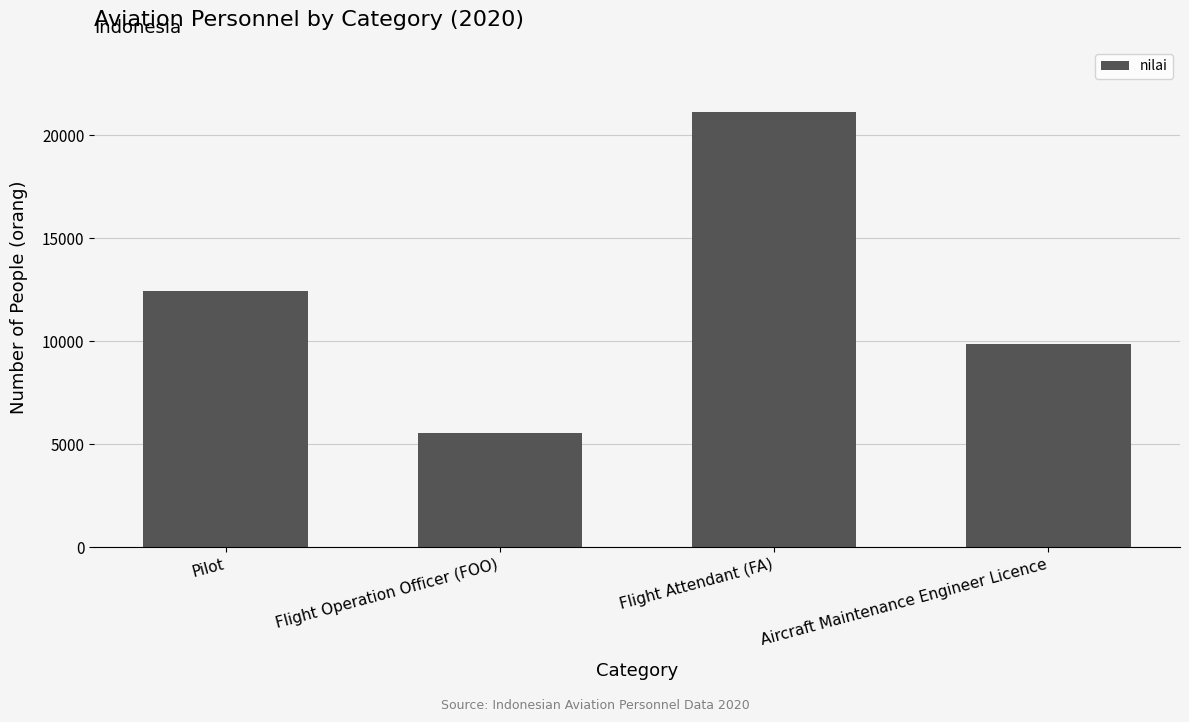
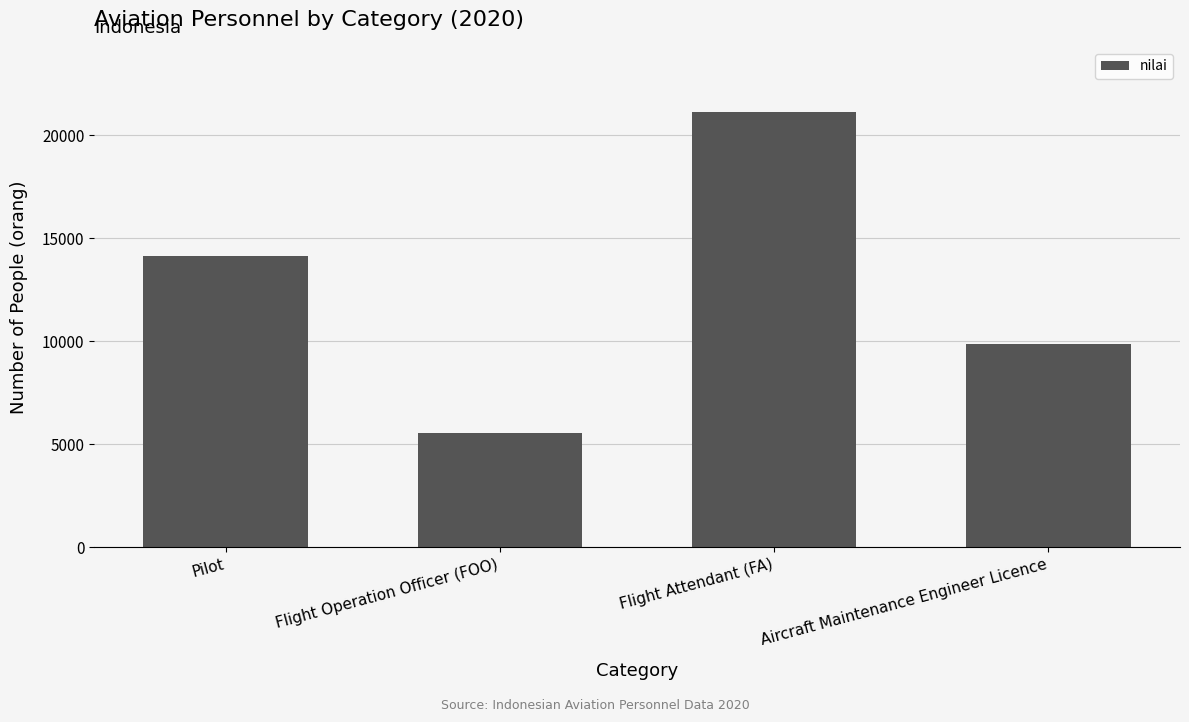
  {
-   "Pilot": 12400,
+   "Pilot": 14200,
    "Flight Operation Officer (FOO)": 5500,
    "Flight Attendant (FA)": 21100,
    "Aircraft Maintenance Engineer Licence": 9800
  }
